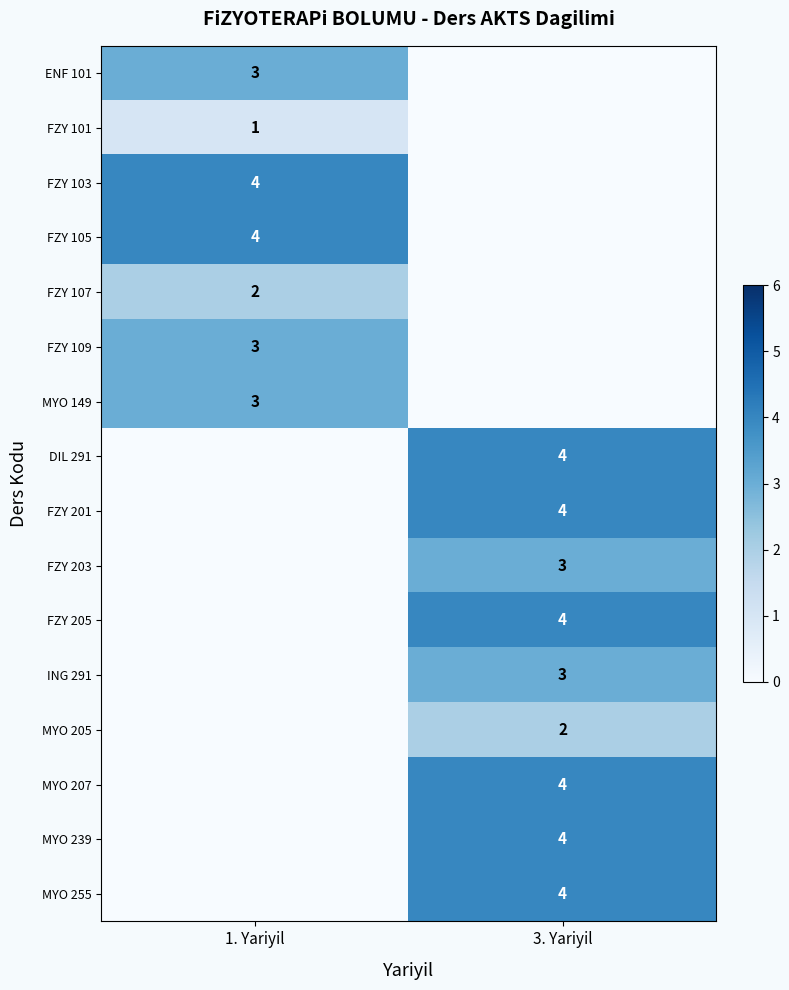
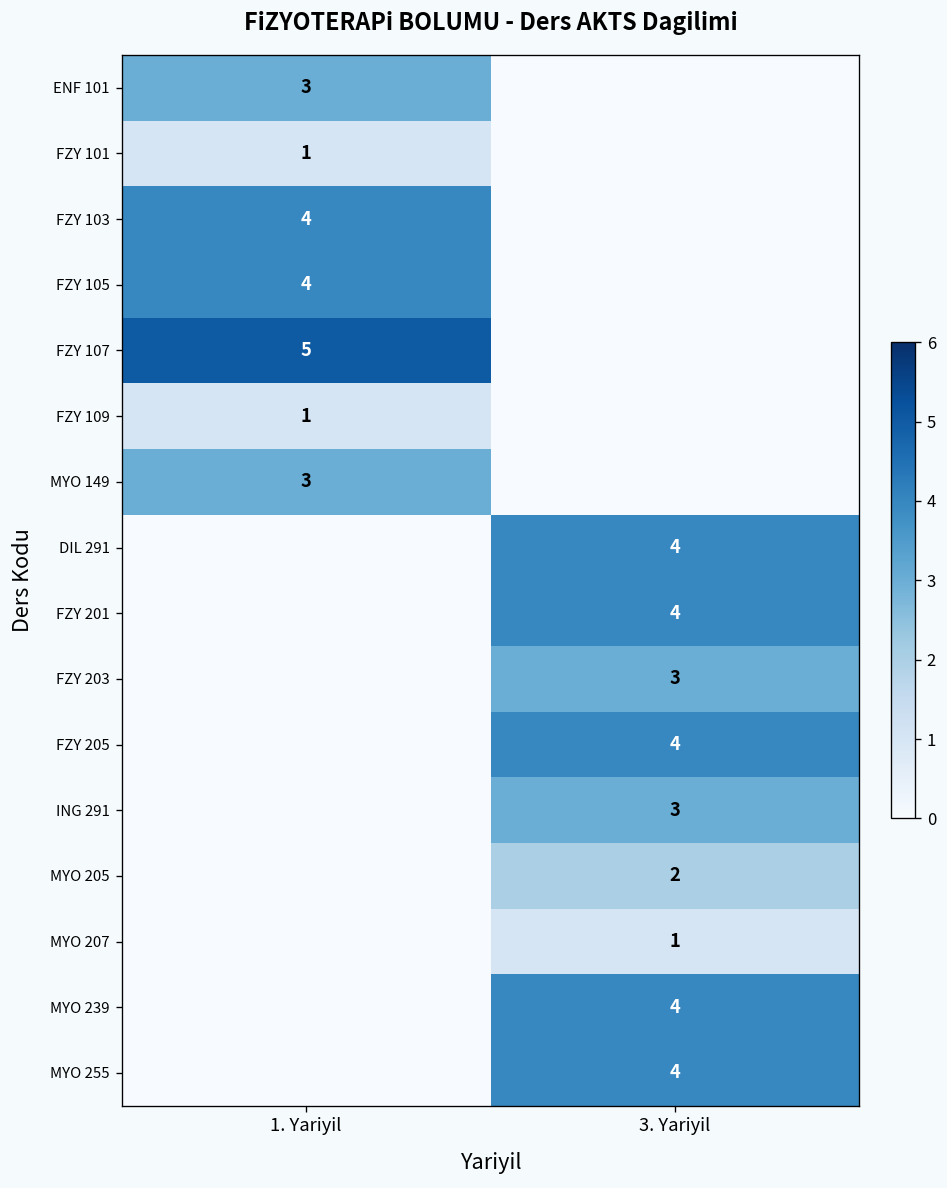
  {
    "ENF 101": {
      "1. Yariyil": 3
    },
    "FZY 101": {
      "1. Yariyil": 1
    },
    "FZY 103": {
      "1. Yariyil": 4
    },
    "FZY 105": {
      "1. Yariyil": 4
    },
    "FZY 107": {
-     "1. Yariyil": 2
+     "1. Yariyil": 5
    },
    "FZY 109": {
-     "1. Yariyil": 3
+     "1. Yariyil": 1
    },
    "MYO 149": {
      "1. Yariyil": 3
    },
    "DIL 291": {
      "3. Yariyil": 4
    },
    "FZY 201": {
      "3. Yariyil": 4
    },
    "FZY 203": {
      "3. Yariyil": 3
    },
    "FZY 205": {
      "3. Yariyil": 4
    },
    "ING 291": {
      "3. Yariyil": 3
    },
    "MYO 205": {
      "3. Yariyil": 2
    },
    "MYO 207": {
-     "3. Yariyil": 4
+     "3. Yariyil": 1
    },
    "MYO 239": {
      "3. Yariyil": 4
    },
    "MYO 255": {
      "3. Yariyil": 4
    }
  }
